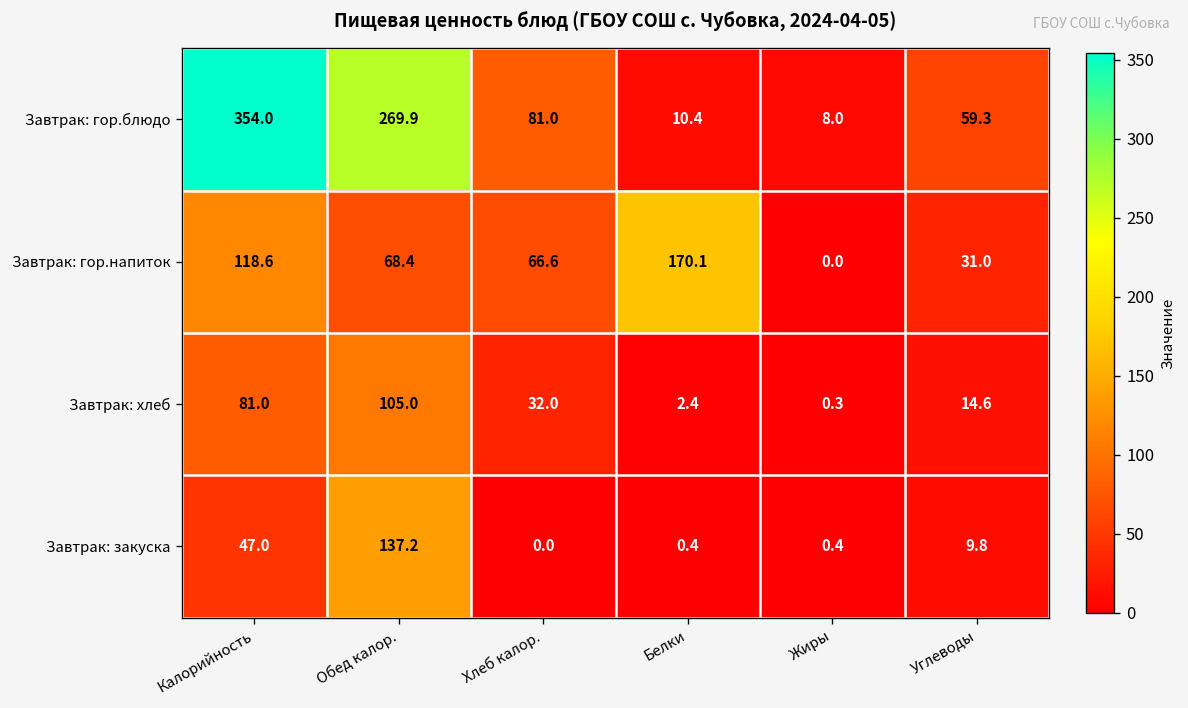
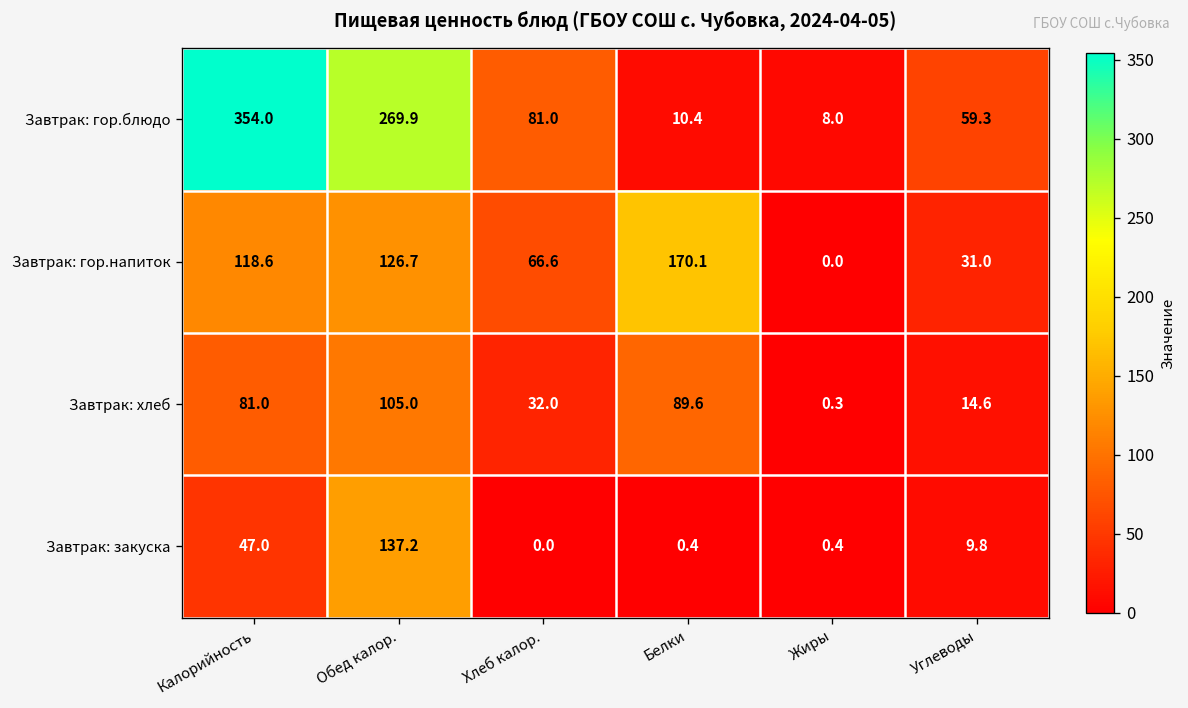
  {
    "Завтрак: гор.блюдо": {
      "Калорийность": 354.0,
      "Обед калор.": 269.9,
      "Хлеб калор.": 81.0,
      "Белки": 10.4,
      "Жиры": 8.0,
      "Углеводы": 59.3
    },
    "Завтрак: гор.напиток": {
      "Калорийность": 118.6,
-     "Обед калор.": 68.4,
+     "Обед калор.": 126.7,
      "Хлеб калор.": 66.6,
      "Белки": 170.1,
      "Жиры": 0.0,
      "Углеводы": 31.0
    },
    "Завтрак: хлеб": {
      "Калорийность": 81.0,
      "Обед калор.": 105.0,
      "Хлеб калор.": 32.0,
-     "Белки": 2.4,
+     "Белки": 89.6,
      "Жиры": 0.3,
      "Углеводы": 14.6
    },
    "Завтрак: закуска": {
      "Калорийность": 47.0,
      "Обед калор.": 137.2,
      "Хлеб калор.": 0.0,
      "Белки": 0.4,
      "Жиры": 0.4,
      "Углеводы": 9.8
    }
  }
